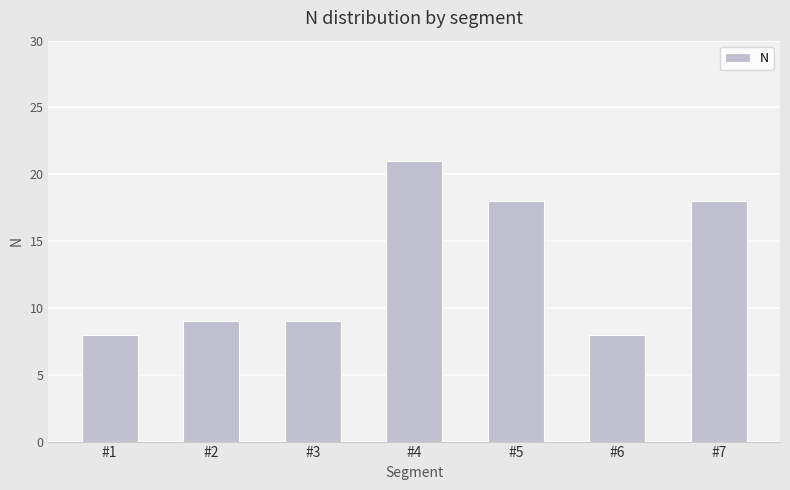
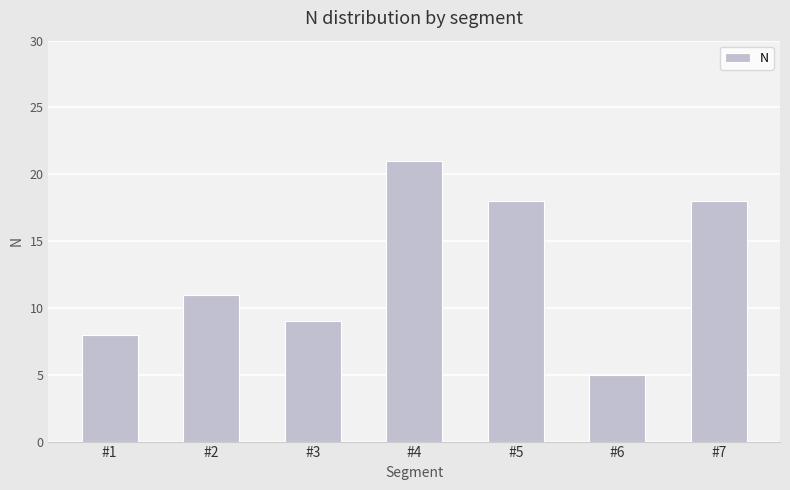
  {
    "#1": 8,
-   "#2": 9,
+   "#2": 11,
    "#3": 9,
    "#4": 21,
    "#5": 18,
-   "#6": 8,
+   "#6": 5,
    "#7": 18
  }
